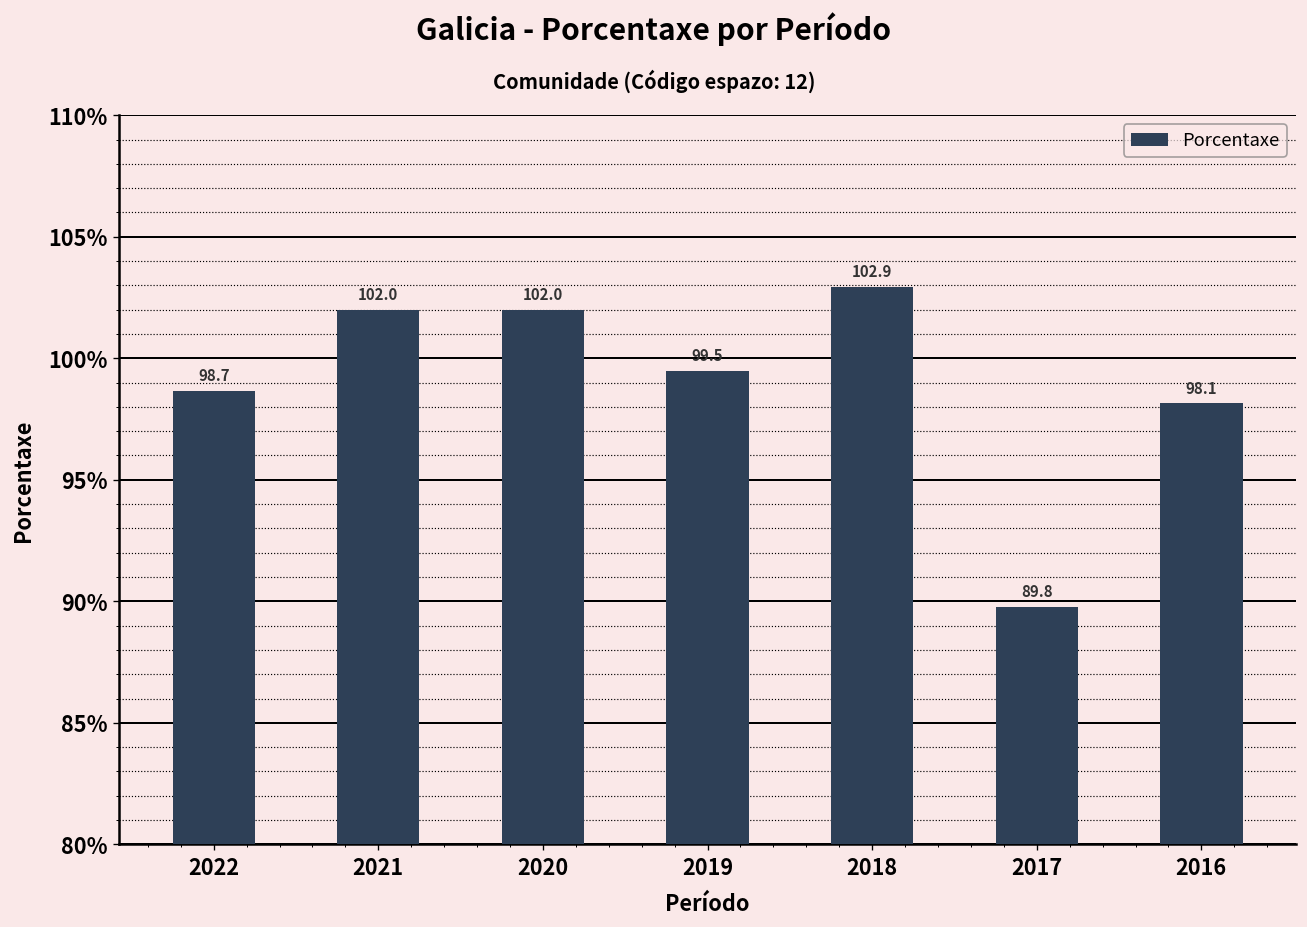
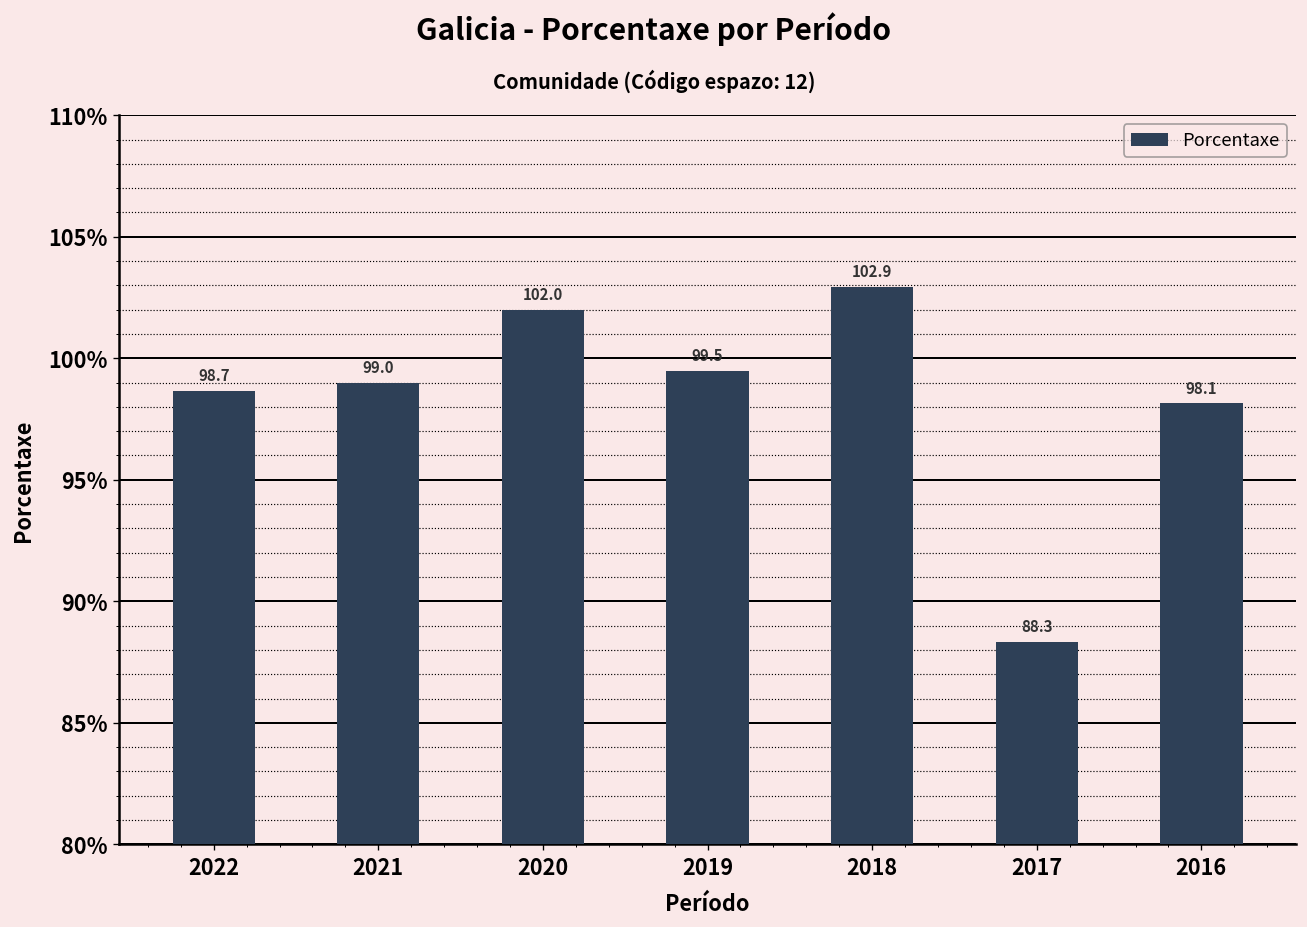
  {
    "2022": 98.7,
-   "2021": 102.0,
+   "2021": 99.0,
    "2020": 102.0,
    "2019": 99.5,
    "2018": 102.9,
-   "2017": 89.8,
+   "2017": 88.3,
    "2016": 98.1
  }
